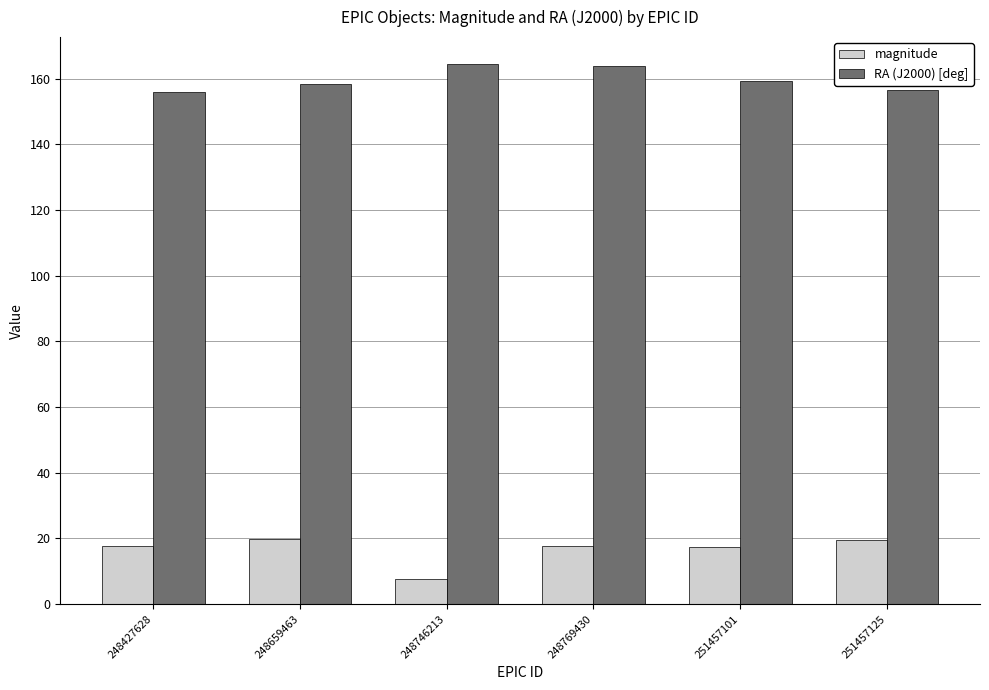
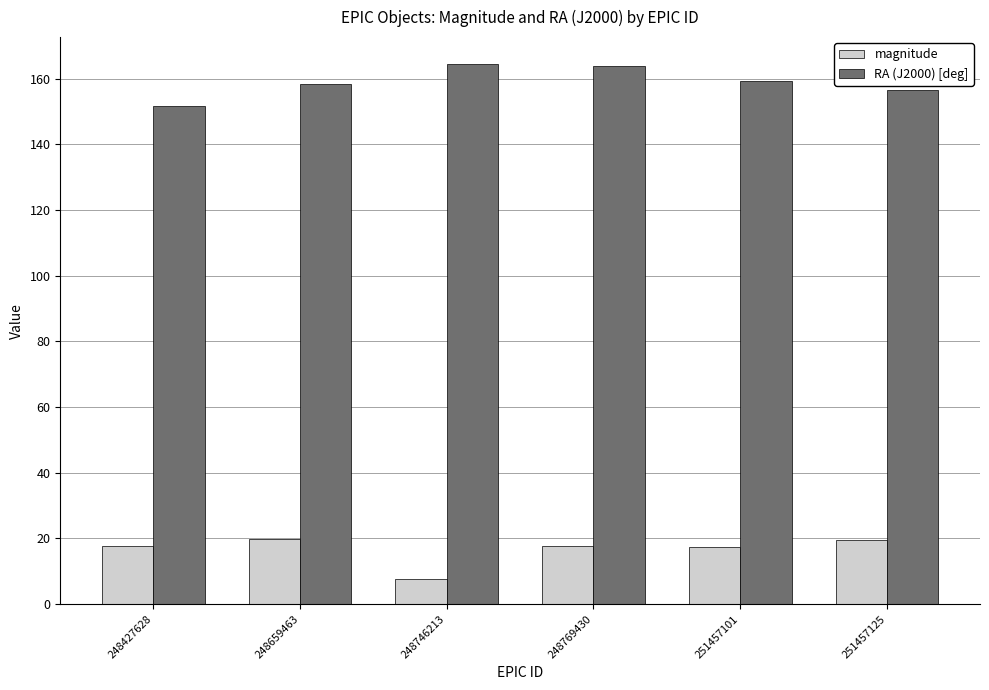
  {
    "magnitude": {
      "248427628": 18,
      "248659463": 20,
      "248746213": 8,
      "248769430": 18,
      "251457101": 17,
      "251457125": 19
    },
    "RA (J2000) [deg]": {
-     "248427628": 156,
+     "248427628": 152,
      "248659463": 158,
      "248746213": 164,
      "248769430": 164,
      "251457101": 159,
      "251457125": 157
    }
  }
